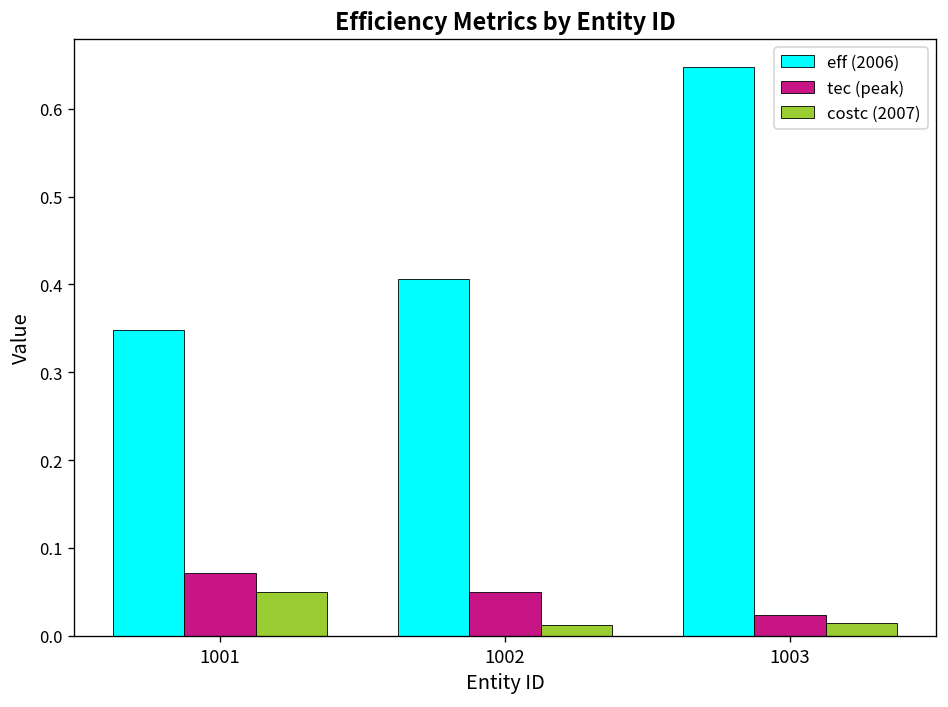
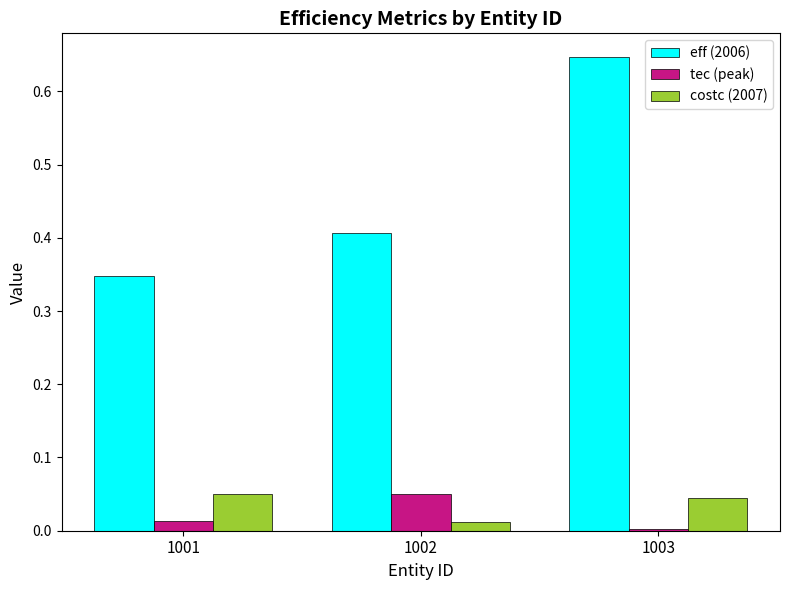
  {
    "eff (2006)": {
      "1001": 0.35,
      "1002": 0.41,
      "1003": 0.65
    },
    "tec (peak)": {
-     "1001": 0.07,
+     "1001": 0.01,
      "1002": 0.05,
-     "1003": 0.02
+     "1003": 0.00
    },
    "costc (2007)": {
      "1001": 0.05,
      "1002": 0.01,
-     "1003": 0.01
+     "1003": 0.04
    }
  }
